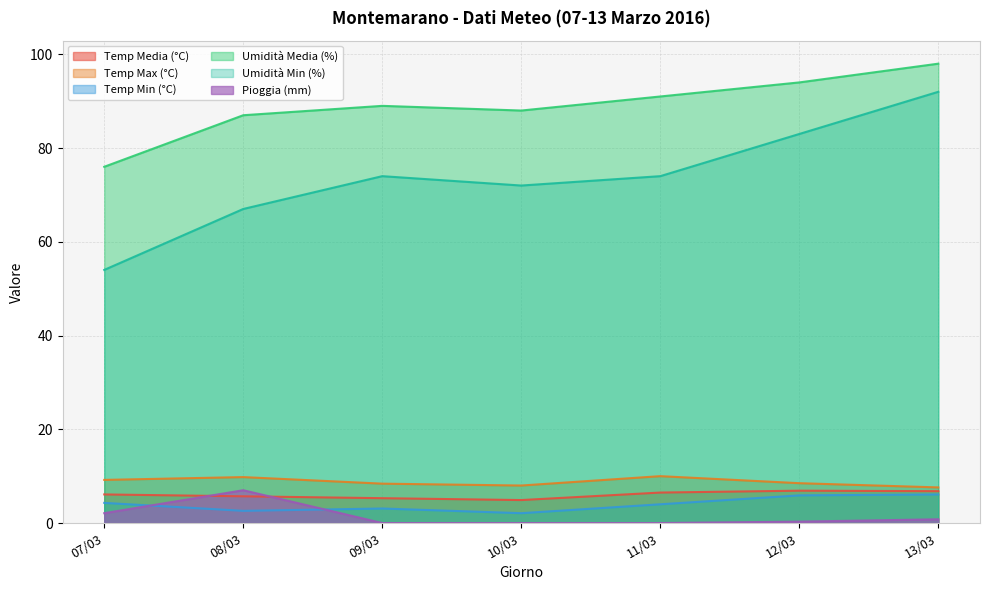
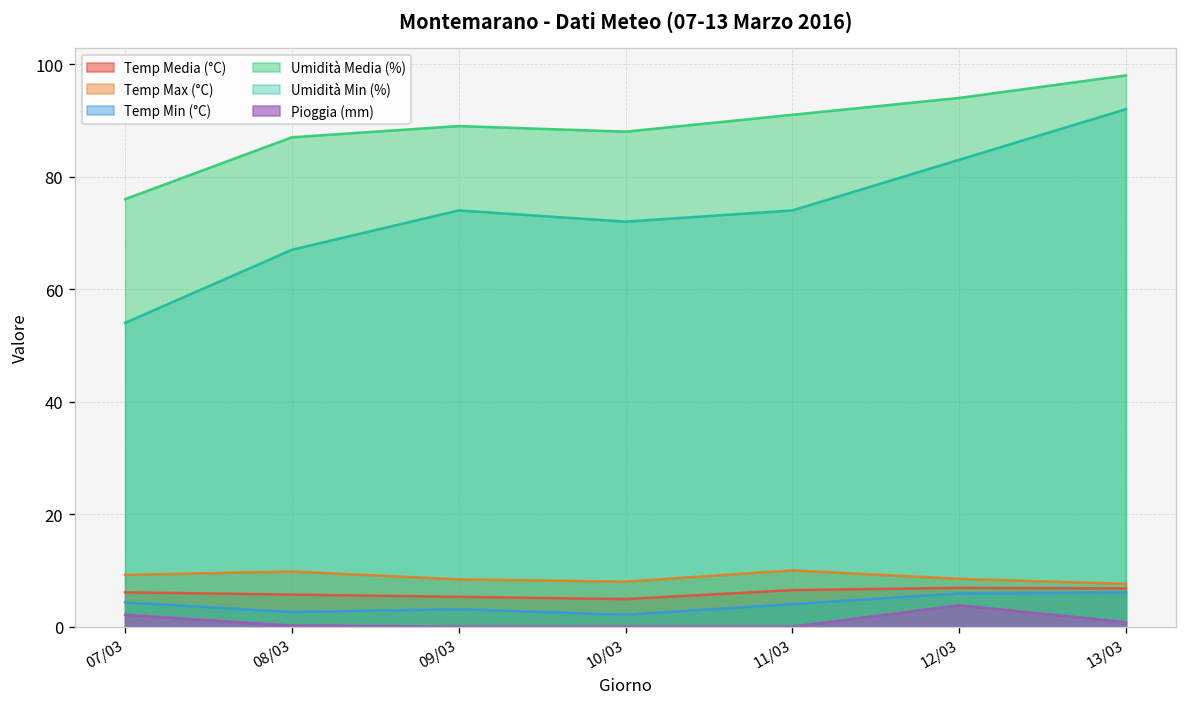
  {
    "Pioggia (mm)": {
      "07/03": 2,
-     "08/03": 7,
+     "08/03": 0,
      "09/03": 0,
      "10/03": 0,
      "11/03": 0,
-     "12/03": 0,
+     "12/03": 4,
      "13/03": 1
    }
  }
